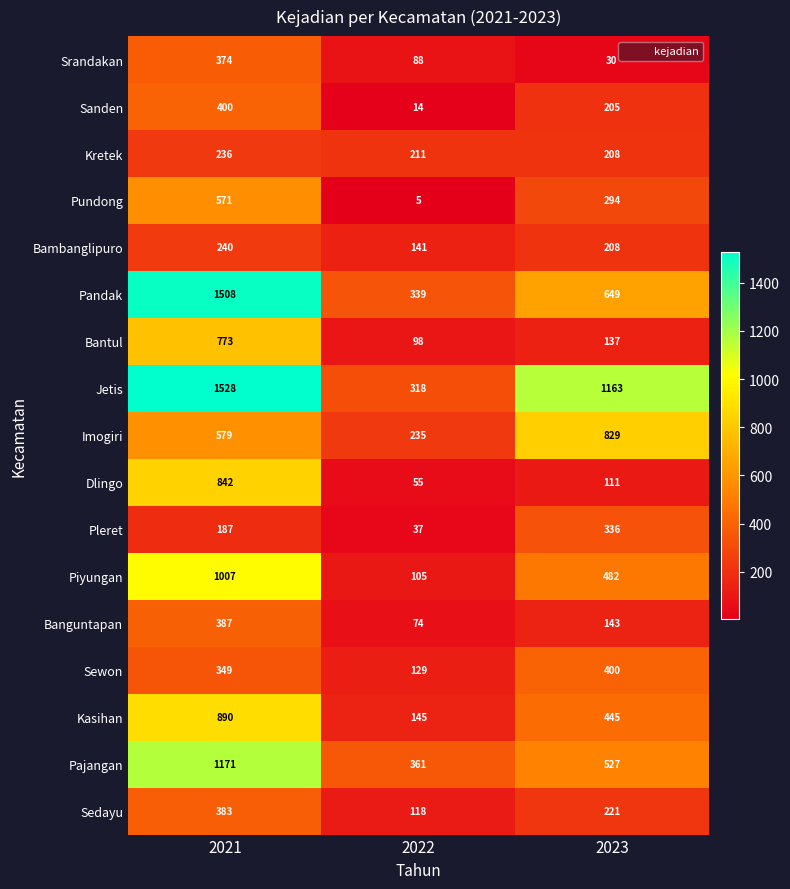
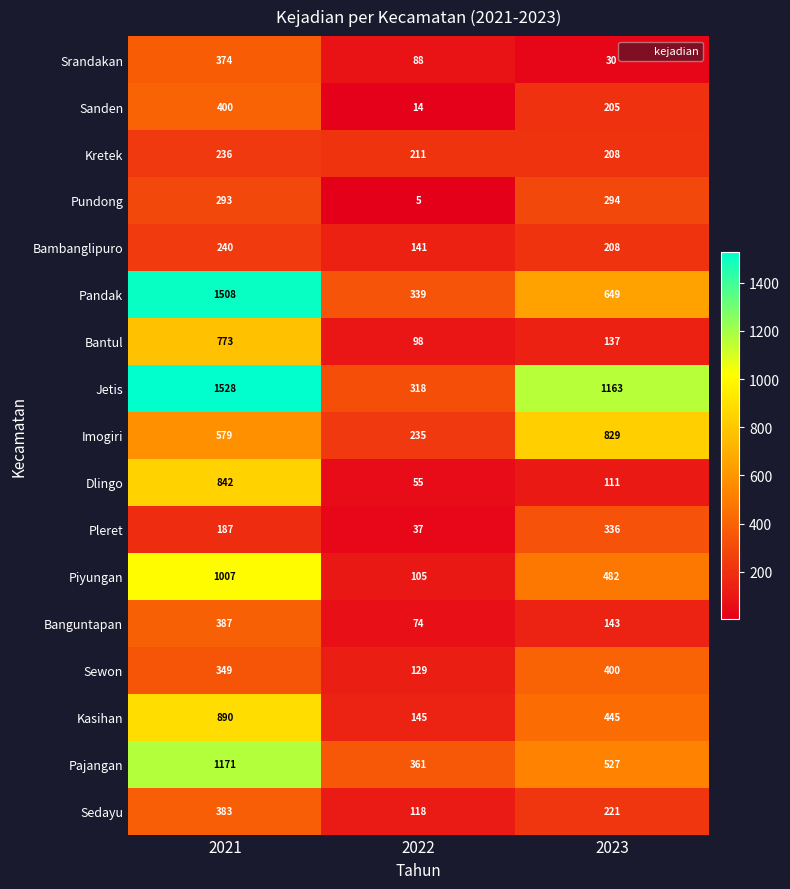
  {
    "Srandakan": {
      "2021": 374,
      "2022": 88,
      "2023": 30
    },
    "Sanden": {
      "2021": 400,
      "2022": 14,
      "2023": 205
    },
    "Kretek": {
      "2021": 236,
      "2022": 211,
      "2023": 208
    },
    "Pundong": {
-     "2021": 571,
+     "2021": 293,
      "2022": 5,
      "2023": 294
    },
    "Bambanglipuro": {
      "2021": 240,
      "2022": 141,
      "2023": 208
    },
    "Pandak": {
      "2021": 1508,
      "2022": 339,
      "2023": 649
    },
    "Bantul": {
      "2021": 773,
      "2022": 98,
      "2023": 137
    },
    "Jetis": {
      "2021": 1528,
      "2022": 318,
      "2023": 1163
    },
    "Imogiri": {
      "2021": 579,
      "2022": 235,
      "2023": 829
    },
    "Dlingo": {
      "2021": 842,
      "2022": 55,
      "2023": 111
    },
    "Pleret": {
      "2021": 187,
      "2022": 37,
      "2023": 336
    },
    "Piyungan": {
      "2021": 1007,
      "2022": 105,
      "2023": 482
    },
    "Banguntapan": {
      "2021": 387,
      "2022": 74,
      "2023": 143
    },
    "Sewon": {
      "2021": 349,
      "2022": 129,
      "2023": 400
    },
    "Kasihan": {
      "2021": 890,
      "2022": 145,
      "2023": 445
    },
    "Pajangan": {
      "2021": 1171,
      "2022": 361,
      "2023": 527
    },
    "Sedayu": {
      "2021": 383,
      "2022": 118,
      "2023": 221
    }
  }
